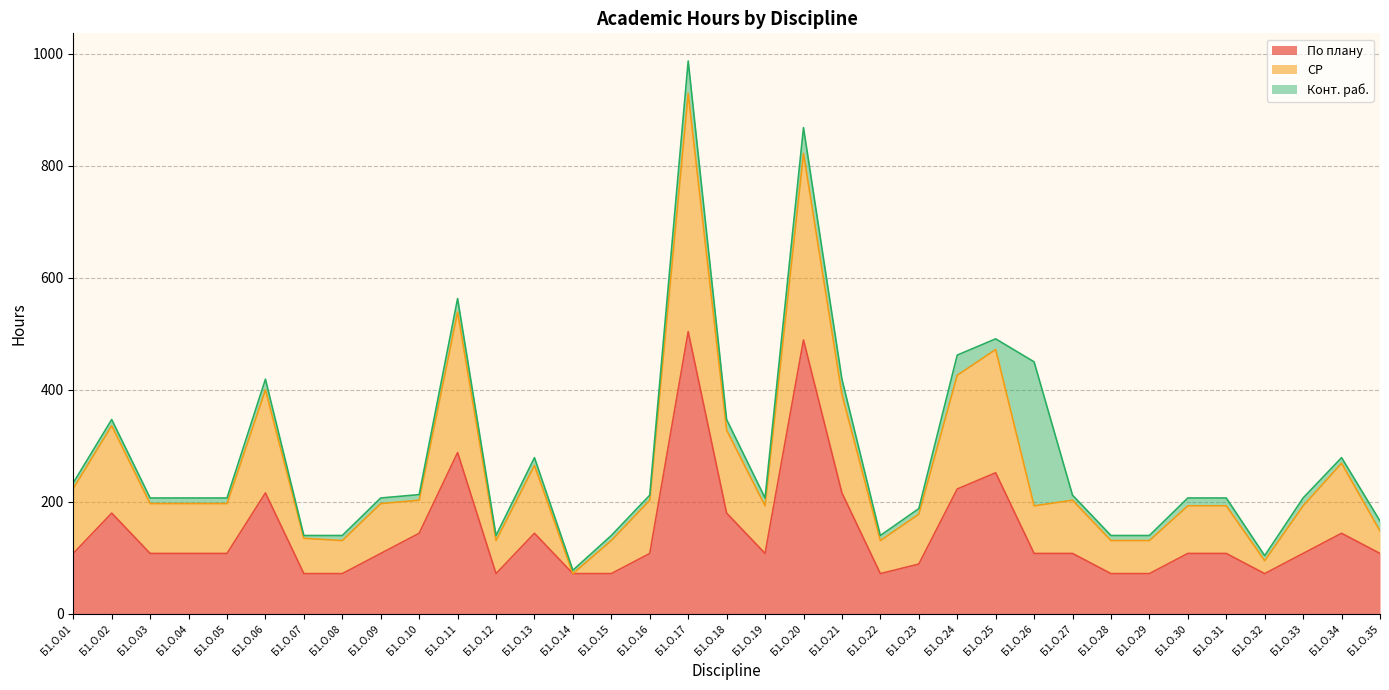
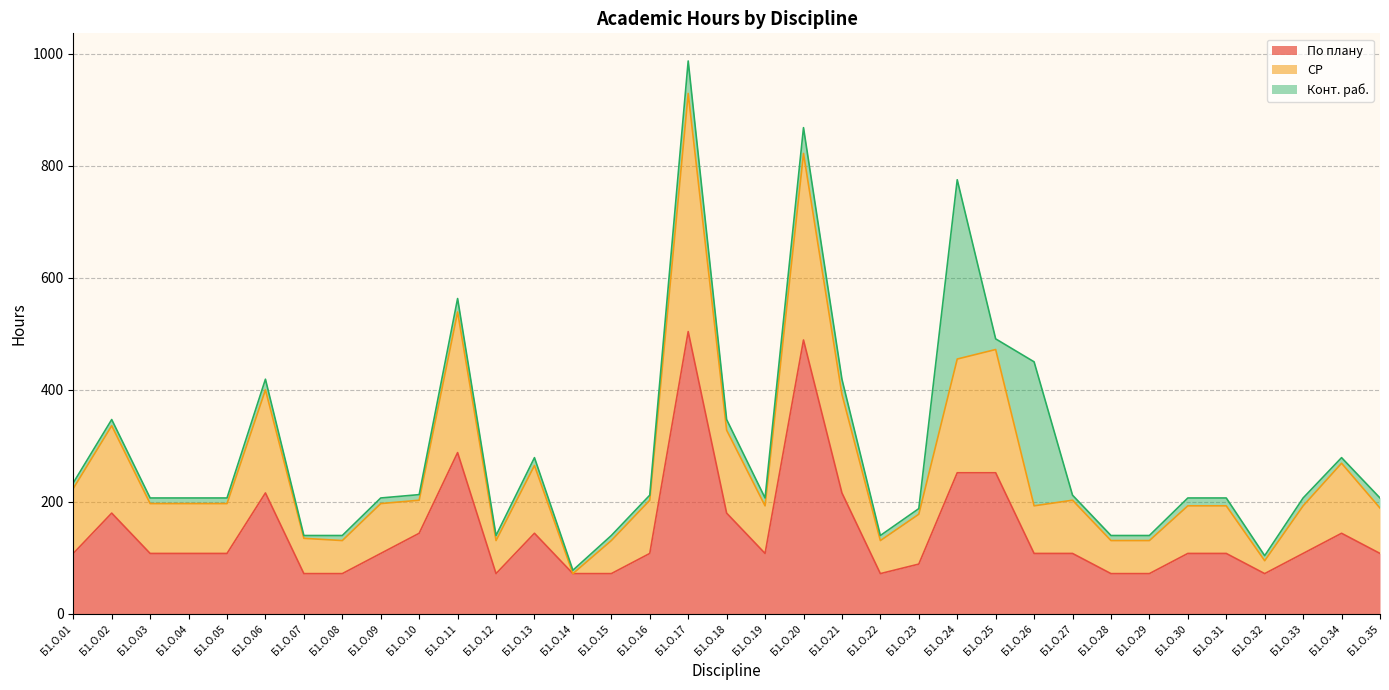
  {
    "По плану": {
      "Б1.О.01": 110,
      "Б1.О.02": 180,
      "Б1.О.03": 110,
      "Б1.О.04": 110,
      "Б1.О.05": 110,
      "Б1.О.06": 220,
      "Б1.О.07": 70,
      "Б1.О.08": 70,
      "Б1.О.09": 110,
      "Б1.О.10": 140,
      "Б1.О.11": 290,
      "Б1.О.12": 70,
      "Б1.О.13": 140,
      "Б1.О.15": 70,
      "Б1.О.16": 110,
      "Б1.О.17": 500,
      "Б1.О.18": 180,
      "Б1.О.19": 110,
      "Б1.О.20": 490,
      "Б1.О.21": 220,
      "Б1.О.22": 70,
      "Б1.О.23": 90,
-     "Б1.О.24": 220,
+     "Б1.О.24": 250,
      "Б1.О.25": 250,
      "Б1.О.26": 110,
      "Б1.О.27": 110,
      "Б1.О.28": 70,
      "Б1.О.29": 70,
      "Б1.О.30": 110,
      "Б1.О.31": 110,
      "Б1.О.32": 70,
      "Б1.О.33": 110,
      "Б1.О.34": 140,
      "Б1.О.35": 110
    },
    "СР": {
      "Б1.О.01": 120,
      "Б1.О.02": 160,
      "Б1.О.03": 90,
      "Б1.О.04": 90,
      "Б1.О.05": 90,
      "Б1.О.06": 180,
      "Б1.О.07": 60,
      "Б1.О.08": 60,
      "Б1.О.09": 90,
      "Б1.О.10": 60,
      "Б1.О.11": 250,
      "Б1.О.12": 60,
      "Б1.О.13": 120,
      "Б1.О.15": 60,
      "Б1.О.16": 100,
      "Б1.О.17": 430,
      "Б1.О.18": 150,
      "Б1.О.19": 90,
      "Б1.О.20": 330,
      "Б1.О.21": 180,
      "Б1.О.22": 60,
      "Б1.О.23": 90,
      "Б1.О.24": 200,
      "Б1.О.25": 220,
      "Б1.О.26": 90,
      "Б1.О.27": 100,
      "Б1.О.28": 60,
      "Б1.О.29": 60,
      "Б1.О.30": 90,
      "Б1.О.31": 90,
      "Б1.О.32": 20,
      "Б1.О.33": 90,
      "Б1.О.34": 130,
-     "Б1.О.35": 40
+     "Б1.О.35": 80
    },
    "Конт. раб.": {
      "Б1.О.01": 10,
      "Б1.О.02": 10,
      "Б1.О.03": 10,
      "Б1.О.04": 10,
      "Б1.О.05": 10,
      "Б1.О.06": 20,
      "Б1.О.07": 10,
      "Б1.О.08": 10,
      "Б1.О.09": 10,
      "Б1.О.10": 10,
      "Б1.О.11": 20,
      "Б1.О.12": 10,
      "Б1.О.13": 10,
      "Б1.О.14": 10,
      "Б1.О.15": 10,
      "Б1.О.16": 10,
      "Б1.О.17": 60,
      "Б1.О.18": 20,
      "Б1.О.19": 10,
      "Б1.О.20": 50,
      "Б1.О.21": 30,
      "Б1.О.22": 10,
      "Б1.О.23": 10,
-     "Б1.О.24": 40,
+     "Б1.О.24": 320,
      "Б1.О.25": 20,
      "Б1.О.26": 260,
      "Б1.О.27": 10,
      "Б1.О.28": 10,
      "Б1.О.29": 10,
      "Б1.О.30": 10,
      "Б1.О.31": 10,
      "Б1.О.32": 10,
      "Б1.О.33": 10,
      "Б1.О.34": 10,
      "Б1.О.35": 20
    }
  }
